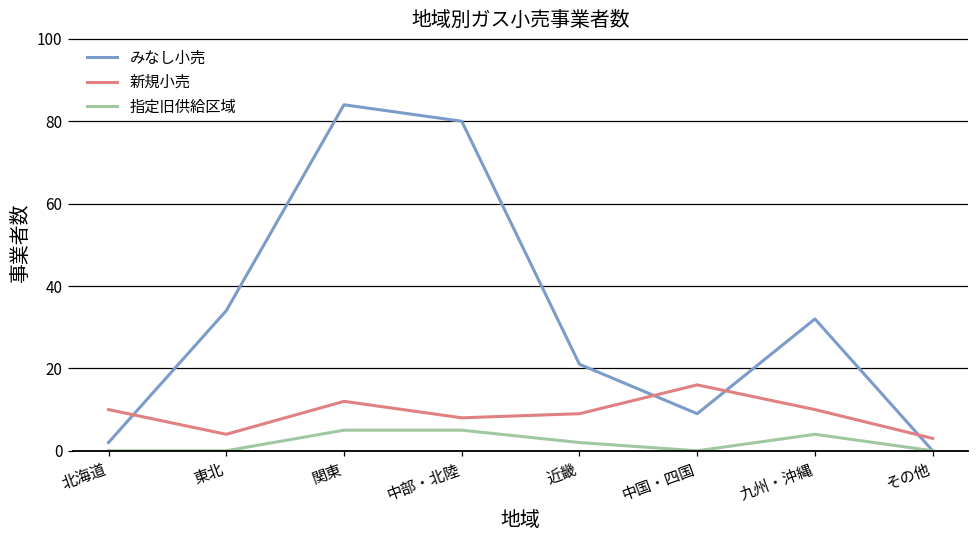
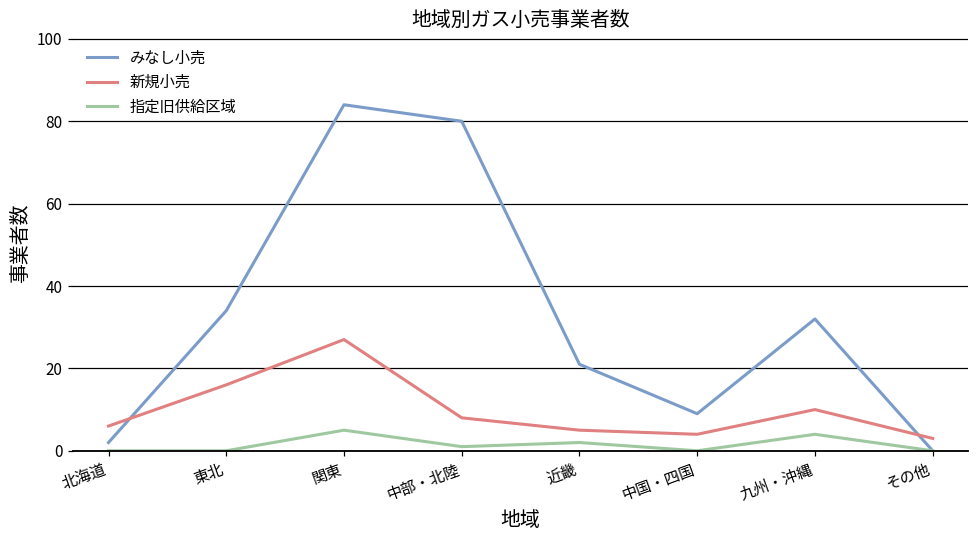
  {
    "みなし小売": {
      "北海道": 2,
      "東北": 34,
      "関東": 84,
      "中部・北陸": 80,
      "近畿": 21,
      "中国・四国": 9,
      "九州・沖縄": 32
    },
    "新規小売": {
-     "北海道": 10,
-     "東北": 4,
-     "関東": 12,
+     "北海道": 6,
+     "東北": 16,
+     "関東": 27,
      "中部・北陸": 8,
-     "近畿": 9,
-     "中国・四国": 16,
+     "近畿": 5,
+     "中国・四国": 4,
      "九州・沖縄": 10,
      "その他": 3
    },
    "指定旧供給区域": {
      "北海道": 0,
      "東北": 0,
      "関東": 5,
-     "中部・北陸": 5,
+     "中部・北陸": 1,
      "近畿": 2,
      "中国・四国": 0,
      "九州・沖縄": 4
    }
  }
